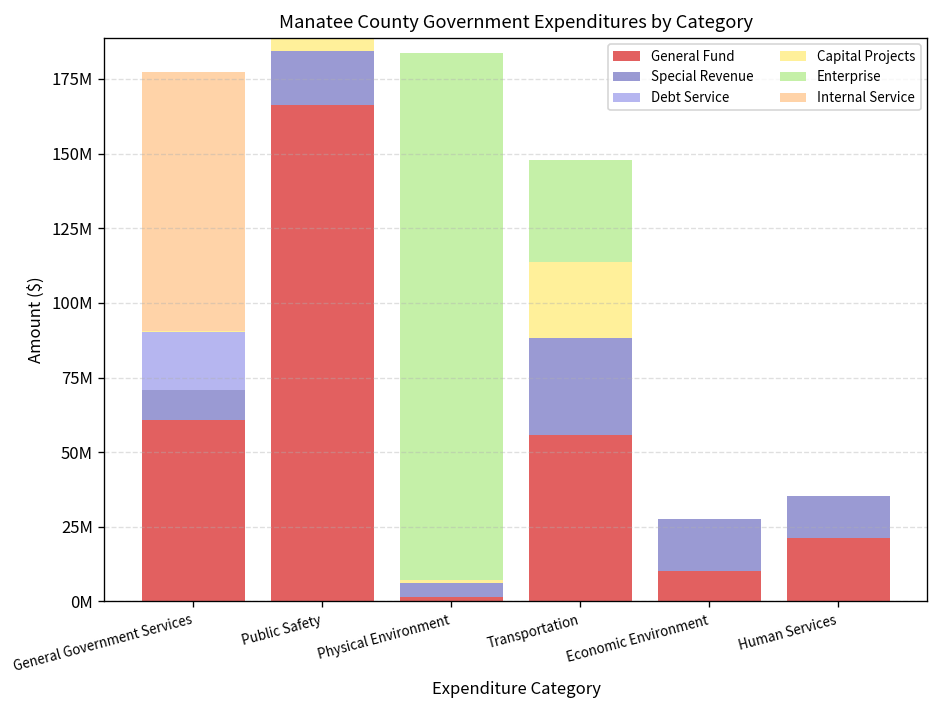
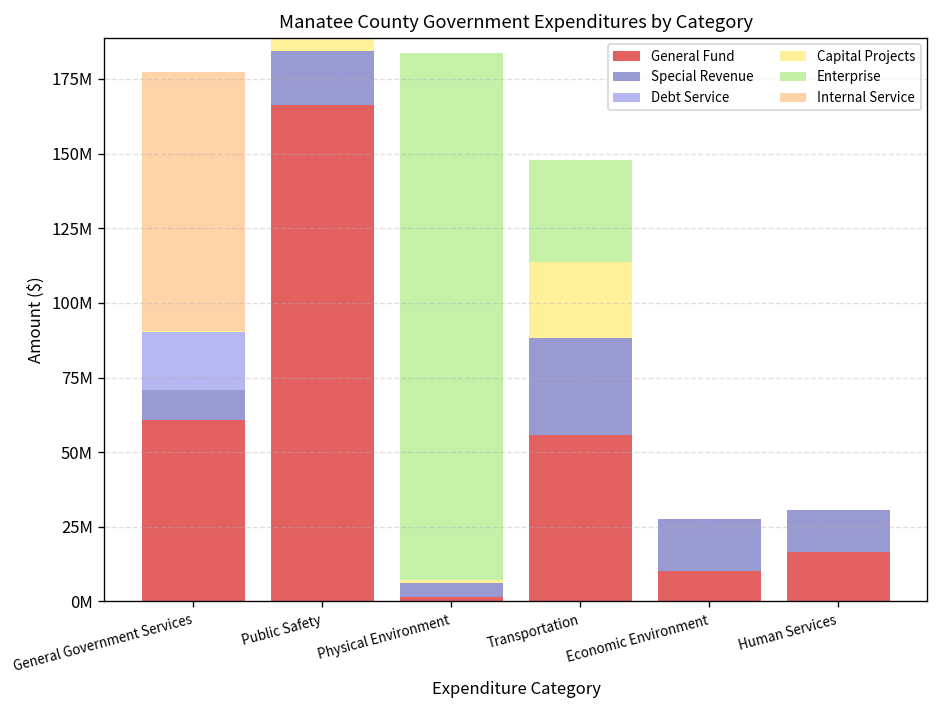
  {
    "General Fund": {
      "General Government Services": 61000000,
      "Public Safety": 166000000,
      "Physical Environment": 1000000,
      "Transportation": 56000000,
      "Economic Environment": 10000000,
-     "Human Services": 21000000
+     "Human Services": 17000000
    },
    "Enterprise": {
      "General Government Services": 0,
      "Public Safety": 0,
      "Physical Environment": 177000000,
      "Transportation": 34000000,
      "Economic Environment": 0,
      "Human Services": 0
    }
  }
